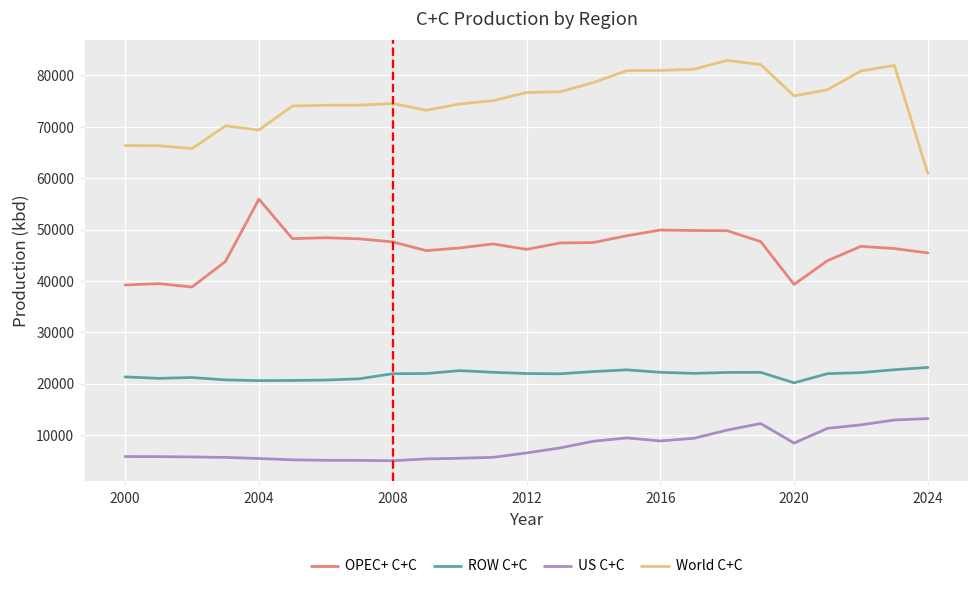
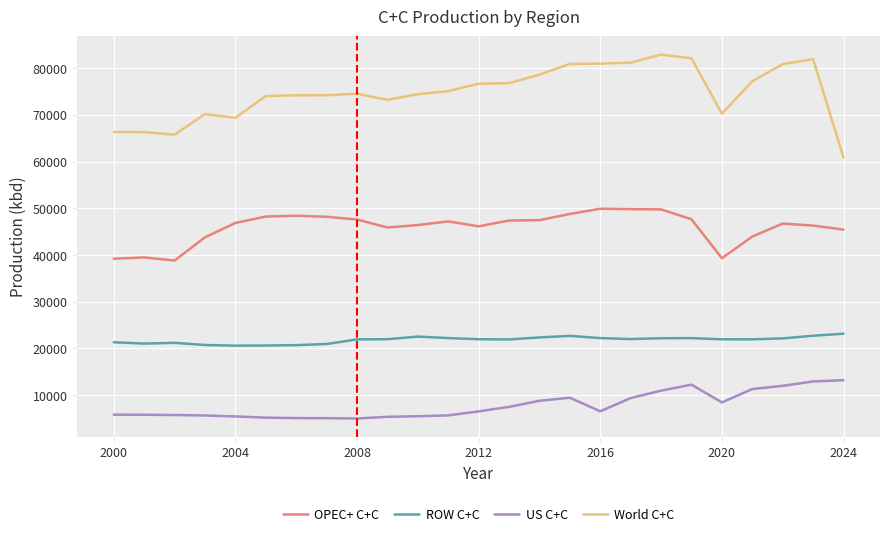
  {
    "OPEC+ C+C": {
      "2000": 39000,
-     "2004": 56000,
+     "2004": 47000,
      "2008": 48000,
      "2012": 46000,
      "2016": 50000,
      "2020": 39000,
      "2024": 45000
    },
    "ROW C+C": {
      "2000": 21000,
      "2004": 21000,
      "2008": 22000,
      "2012": 22000,
      "2016": 22000,
-     "2020": 20000,
+     "2020": 22000,
      "2024": 23000
    },
    "US C+C": {
      "2000": 6000,
      "2004": 5000,
      "2008": 5000,
      "2012": 7000,
-     "2016": 9000,
+     "2016": 7000,
      "2020": 8000,
      "2024": 13000
    },
    "World C+C": {
      "2000": 66000,
      "2004": 69000,
      "2008": 75000,
      "2012": 77000,
      "2016": 81000,
-     "2020": 76000,
+     "2020": 70000,
      "2024": 61000
    }
  }
